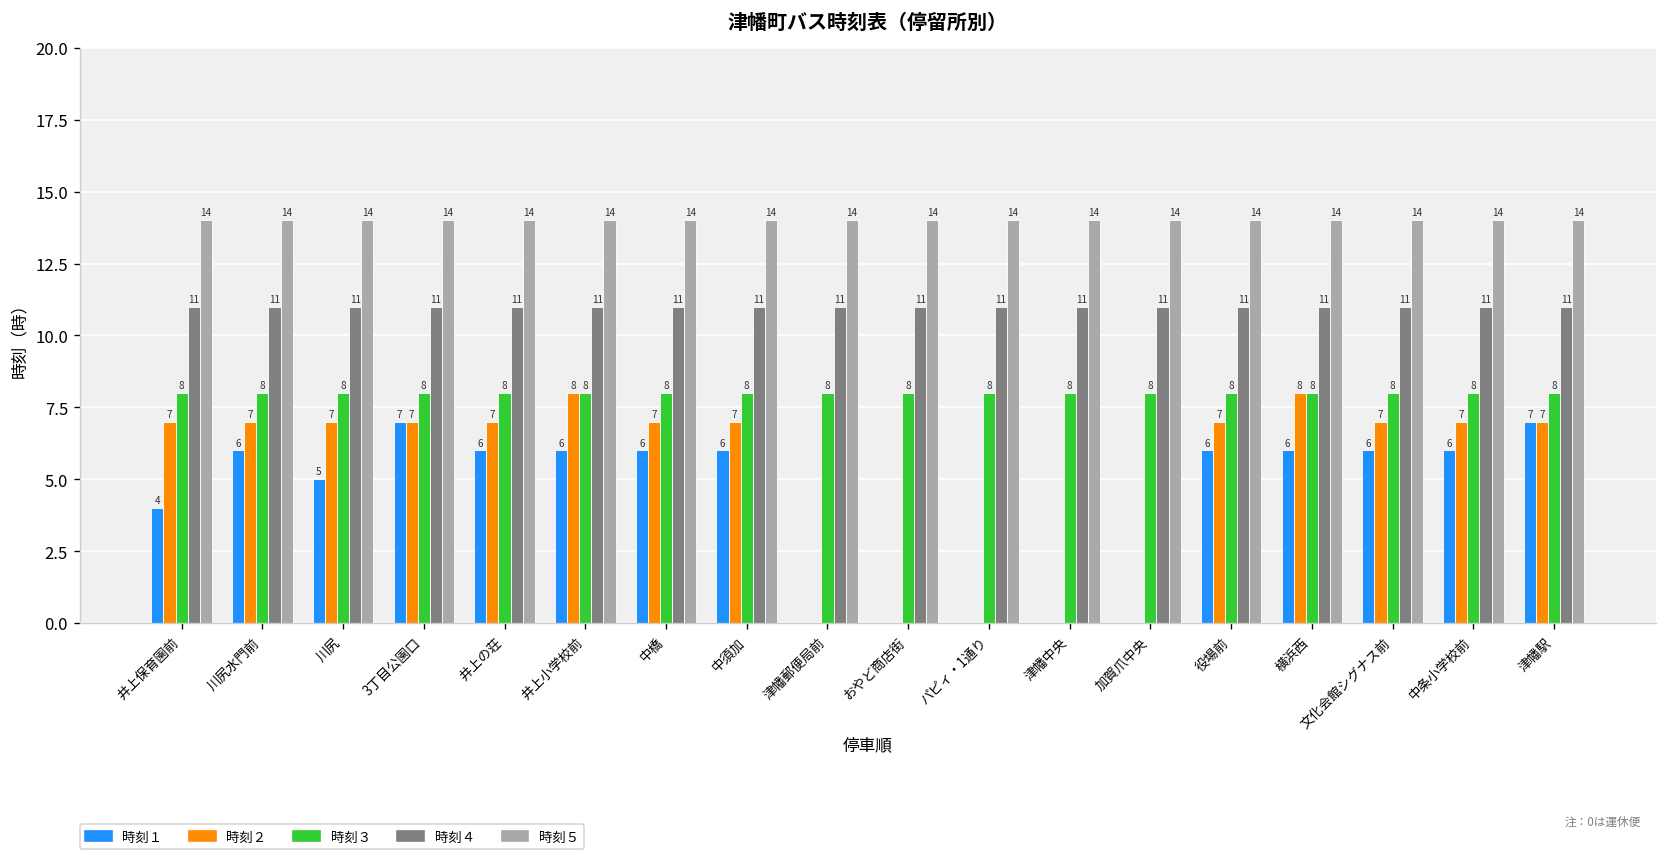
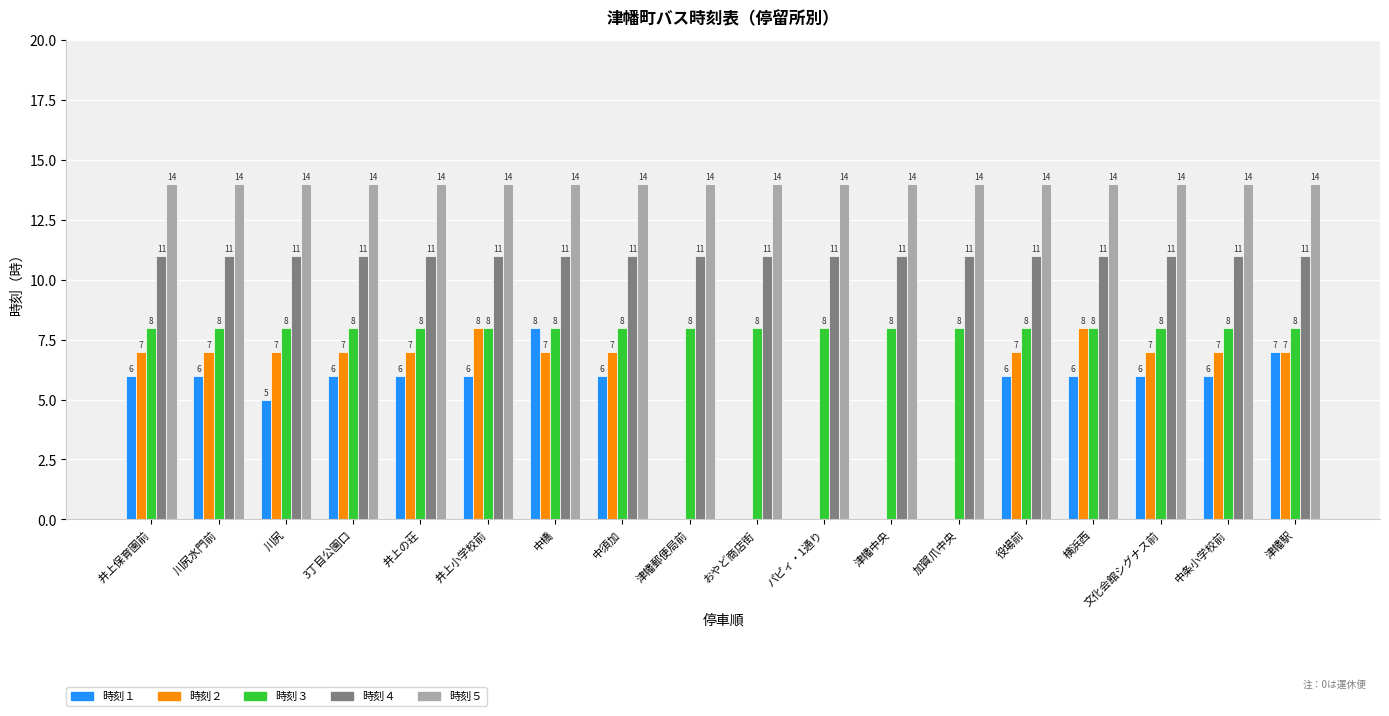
  {
    "時刻１": {
-     "井上保育園前": 4,
+     "井上保育園前": 6,
      "川尻水門前": 6,
      "川尻": 5,
-     "3丁目公園口": 7,
+     "3丁目公園口": 6,
      "井上の荘": 6,
      "井上小学校前": 6,
-     "中橋": 6,
+     "中橋": 8,
      "中須加": 6,
      "役場前": 6,
      "横浜西": 6,
      "文化会館シグナス前": 6,
      "中条小学校前": 6,
      "津幡駅": 7
    },
    "時刻２": {
      "井上保育園前": 7,
      "川尻水門前": 7,
      "川尻": 7,
      "3丁目公園口": 7,
      "井上の荘": 7,
      "井上小学校前": 8,
      "中橋": 7,
      "中須加": 7,
      "役場前": 7,
      "横浜西": 8,
      "文化会館シグナス前": 7,
      "中条小学校前": 7,
      "津幡駅": 7
    },
    "時刻３": {
      "井上保育園前": 8,
      "川尻水門前": 8,
      "川尻": 8,
      "3丁目公園口": 8,
      "井上の荘": 8,
      "井上小学校前": 8,
      "中橋": 8,
      "中須加": 8,
      "津幡郵便局前": 8,
      "おやど商店街": 8,
      "パピィ・1通り": 8,
      "津幡中央": 8,
      "加賀爪中央": 8,
      "役場前": 8,
      "横浜西": 8,
      "文化会館シグナス前": 8,
      "中条小学校前": 8,
      "津幡駅": 8
    },
    "時刻４": {
      "井上保育園前": 11,
      "川尻水門前": 11,
      "川尻": 11,
      "3丁目公園口": 11,
      "井上の荘": 11,
      "井上小学校前": 11,
      "中橋": 11,
      "中須加": 11,
      "津幡郵便局前": 11,
      "おやど商店街": 11,
      "パピィ・1通り": 11,
      "津幡中央": 11,
      "加賀爪中央": 11,
      "役場前": 11,
      "横浜西": 11,
      "文化会館シグナス前": 11,
      "中条小学校前": 11,
      "津幡駅": 11
    },
    "時刻５": {
      "井上保育園前": 14,
      "川尻水門前": 14,
      "川尻": 14,
      "3丁目公園口": 14,
      "井上の荘": 14,
      "井上小学校前": 14,
      "中橋": 14,
      "中須加": 14,
      "津幡郵便局前": 14,
      "おやど商店街": 14,
      "パピィ・1通り": 14,
      "津幡中央": 14,
      "加賀爪中央": 14,
      "役場前": 14,
      "横浜西": 14,
      "文化会館シグナス前": 14,
      "中条小学校前": 14,
      "津幡駅": 14
    }
  }
